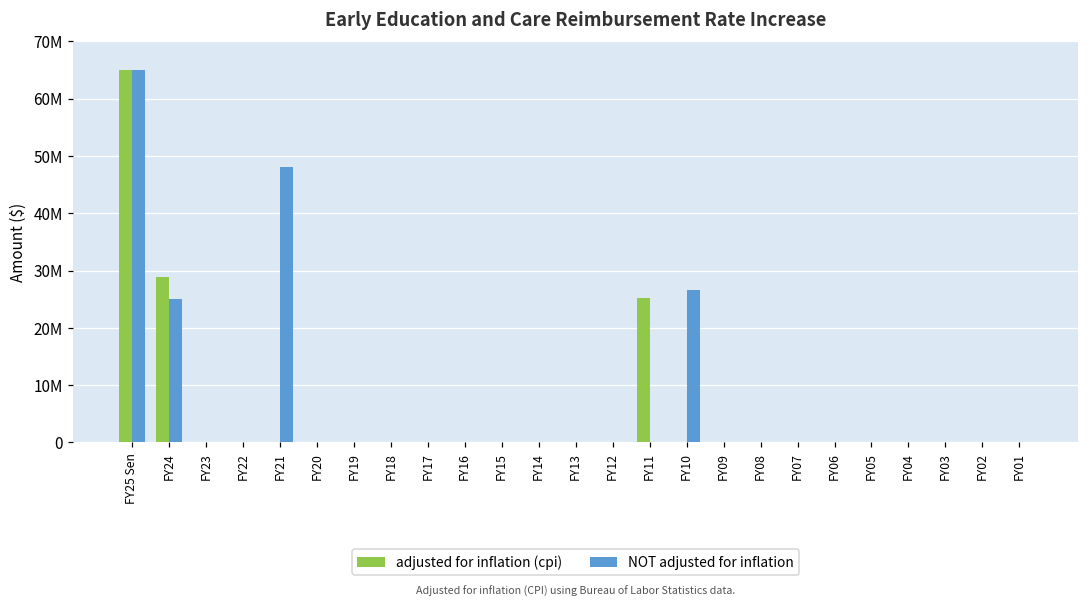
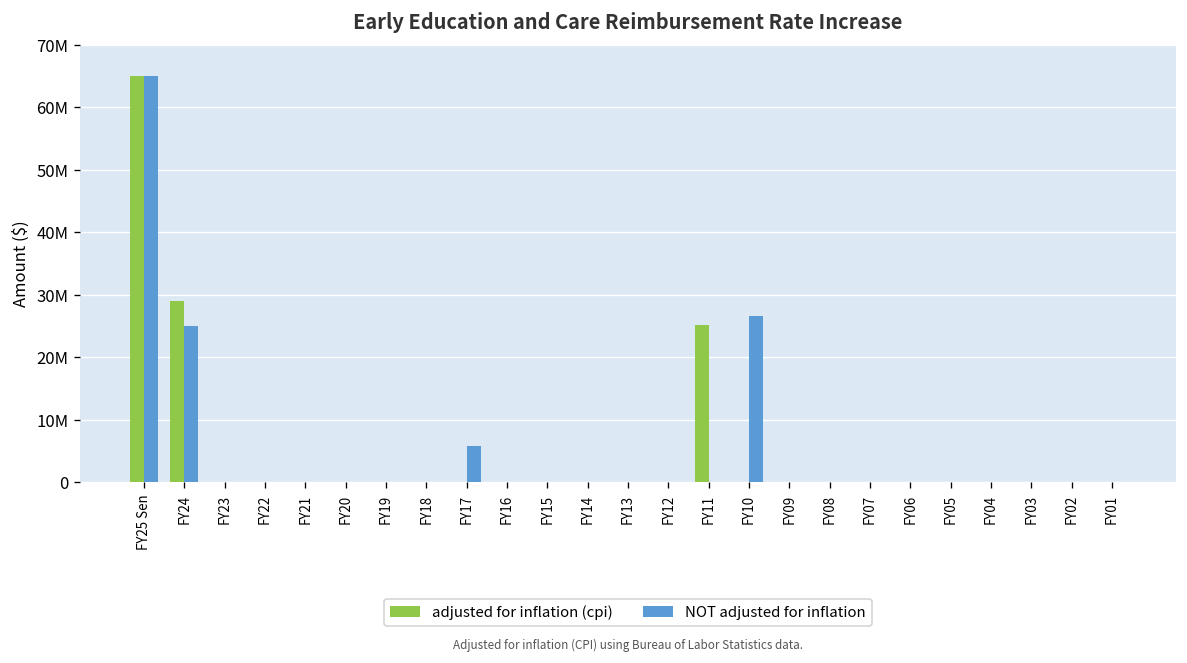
  {
    "adjusted for inflation (cpi)": {
      "FY25 Sen": 65000000,
      "FY24": 29000000,
      "FY23": 0,
      "FY22": 0,
      "FY21": 0,
      "FY20": 0,
      "FY19": 0,
      "FY18": 0,
      "FY17": 0,
      "FY16": 0,
      "FY15": 0,
      "FY14": 0,
      "FY13": 0,
      "FY12": 0,
      "FY11": 25000000,
      "FY10": 0,
      "FY09": 0,
      "FY08": 0,
      "FY07": 0,
      "FY06": 0,
      "FY05": 0,
      "FY04": 0,
      "FY03": 0,
      "FY02": 0,
      "FY01": 0
    },
    "NOT adjusted for inflation": {
      "FY25 Sen": 65000000,
      "FY24": 25000000,
      "FY23": 0,
      "FY22": 0,
-     "FY21": 48000000,
+     "FY21": 0,
      "FY20": 0,
      "FY19": 0,
      "FY18": 0,
-     "FY17": 0,
+     "FY17": 6000000,
      "FY16": 0,
      "FY15": 0,
      "FY14": 0,
      "FY13": 0,
      "FY12": 0,
      "FY11": 0,
      "FY10": 27000000,
      "FY09": 0,
      "FY08": 0,
      "FY07": 0,
      "FY06": 0,
      "FY05": 0,
      "FY04": 0,
      "FY03": 0,
      "FY02": 0,
      "FY01": 0
    }
  }
